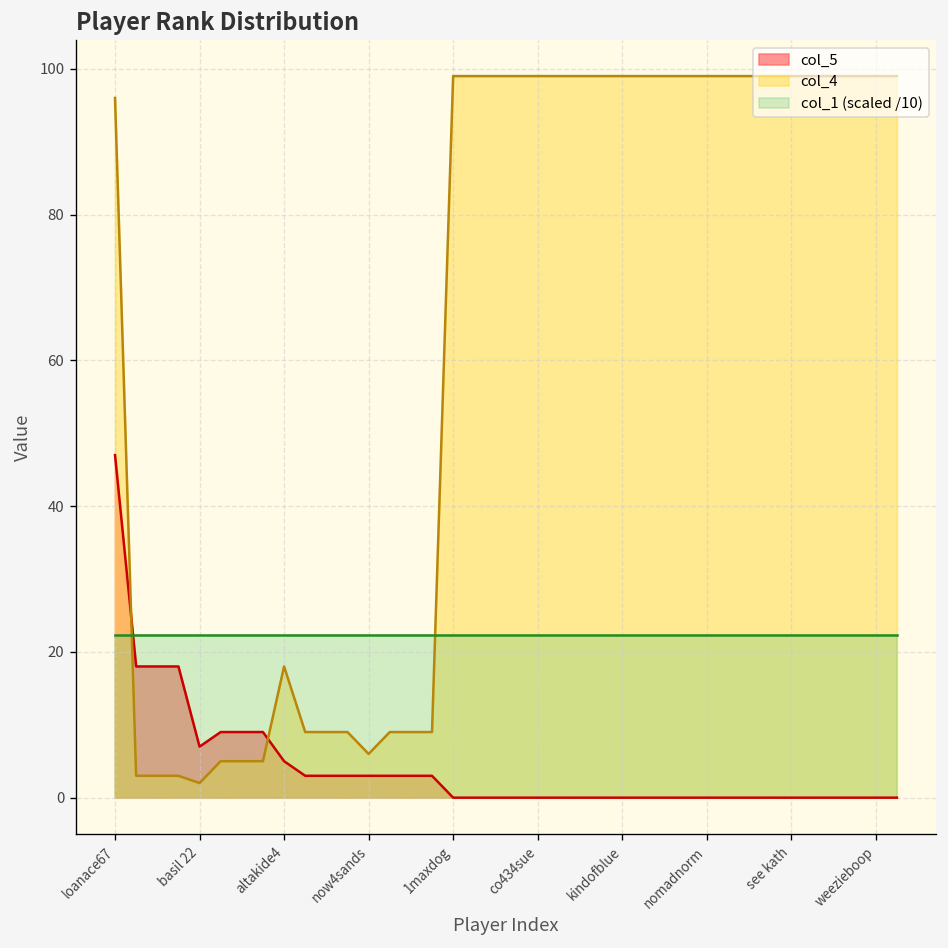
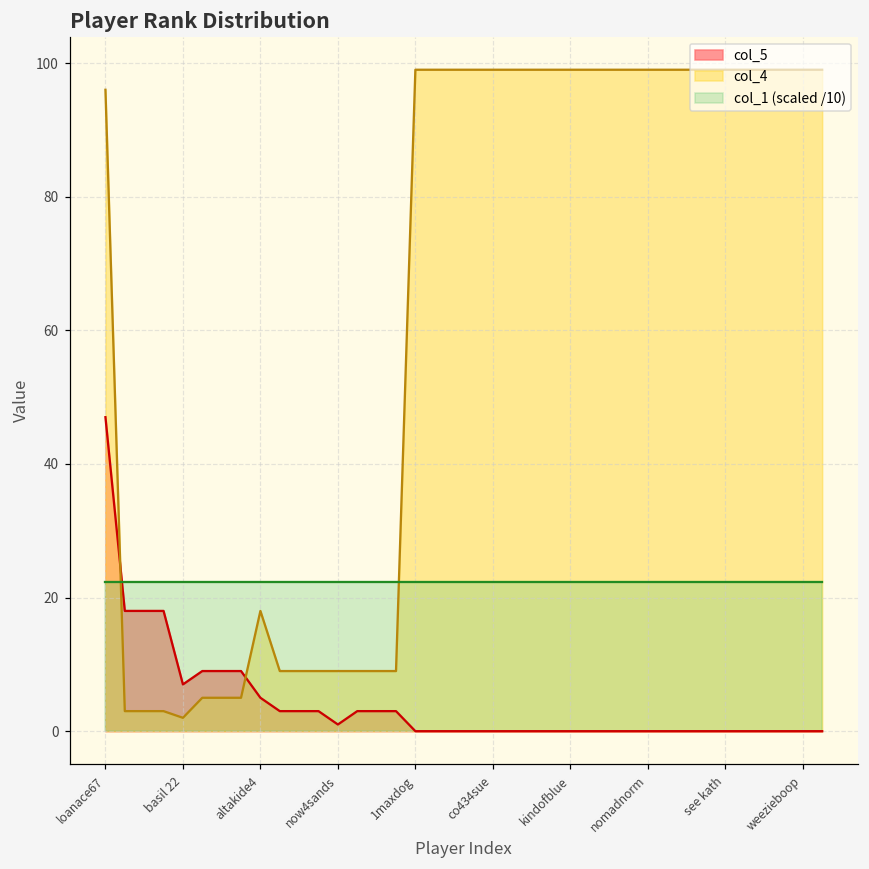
  {
    "col_5": {
      "loanace67": 47,
      "basil 22": 7,
      "altakide4": 5,
-     "now4sands": 3,
+     "now4sands": 1,
      "1maxdog": 0,
      "co434sue": 0,
      "kindofblue": 0,
      "nomadnorm": 0,
      "see kath": 0,
      "weezieboop": 0
    },
    "col_4": {
      "loanace67": 96,
      "basil 22": 2,
      "altakide4": 18,
-     "now4sands": 6,
+     "now4sands": 9,
      "1maxdog": 99,
      "co434sue": 99,
      "kindofblue": 99,
      "nomadnorm": 99
    },
    "col_1 (scaled /10)": {
      "loanace67": 22,
      "basil 22": 22,
      "altakide4": 22,
      "now4sands": 22,
      "1maxdog": 22,
      "co434sue": 22,
      "kindofblue": 22,
      "nomadnorm": 22,
      "see kath": 22,
      "weezieboop": 22
    }
  }
